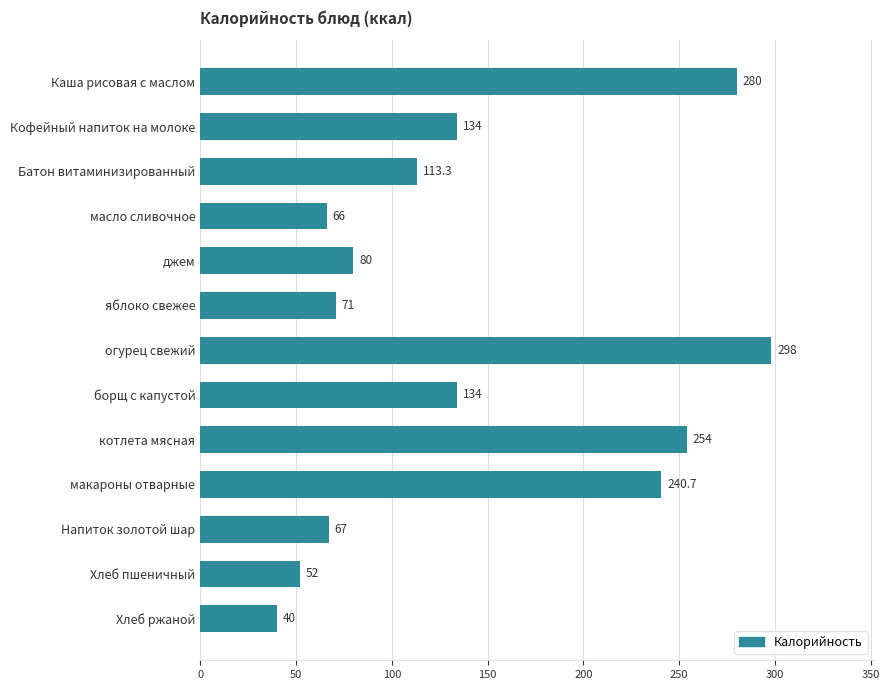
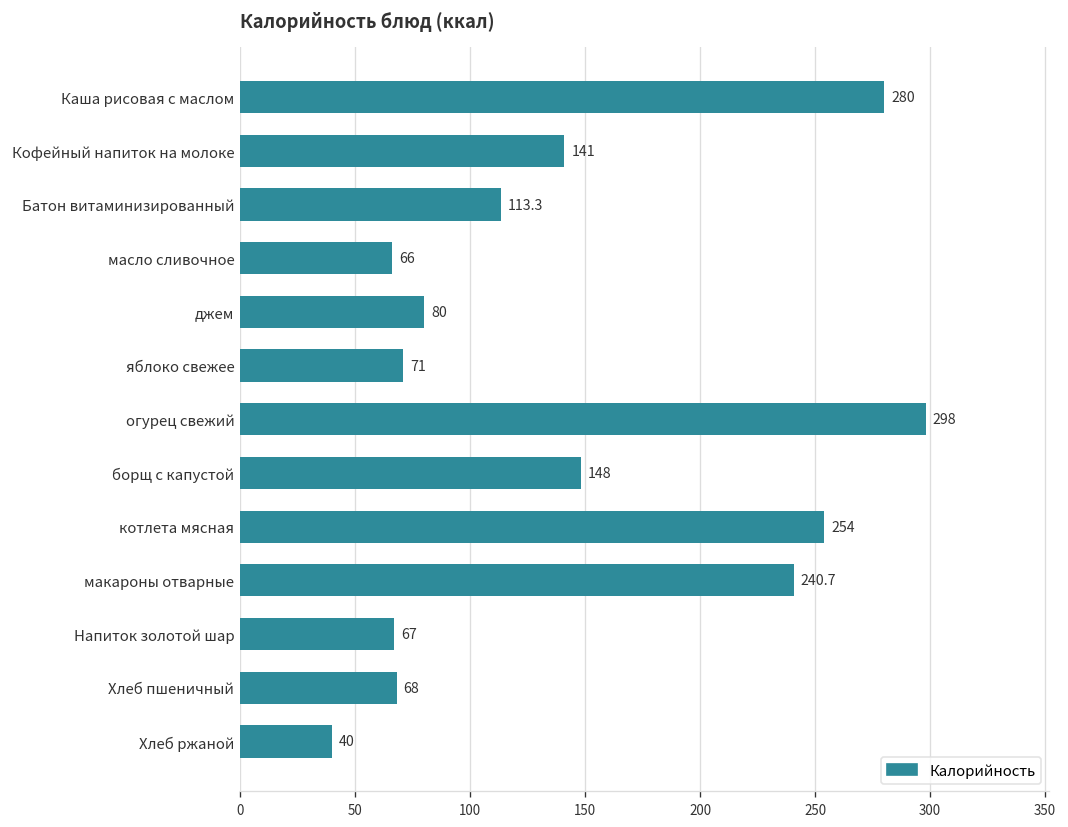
  {
    "Каша рисовая с маслом": 280,
-   "Кофейный напиток на молоке": 134,
+   "Кофейный напиток на молоке": 141,
    "Батон витаминизированный": 113.3,
    "масло сливочное": 66,
    "джем": 80,
    "яблоко свежее": 71,
    "огурец свежий": 298,
-   "борщ с капустой": 134,
+   "борщ с капустой": 148,
    "котлета мясная": 254,
    "макароны отварные": 240.7,
    "Напиток золотой шар": 67,
-   "Хлеб пшеничный": 52,
+   "Хлеб пшеничный": 68,
    "Хлеб ржаной": 40
  }
